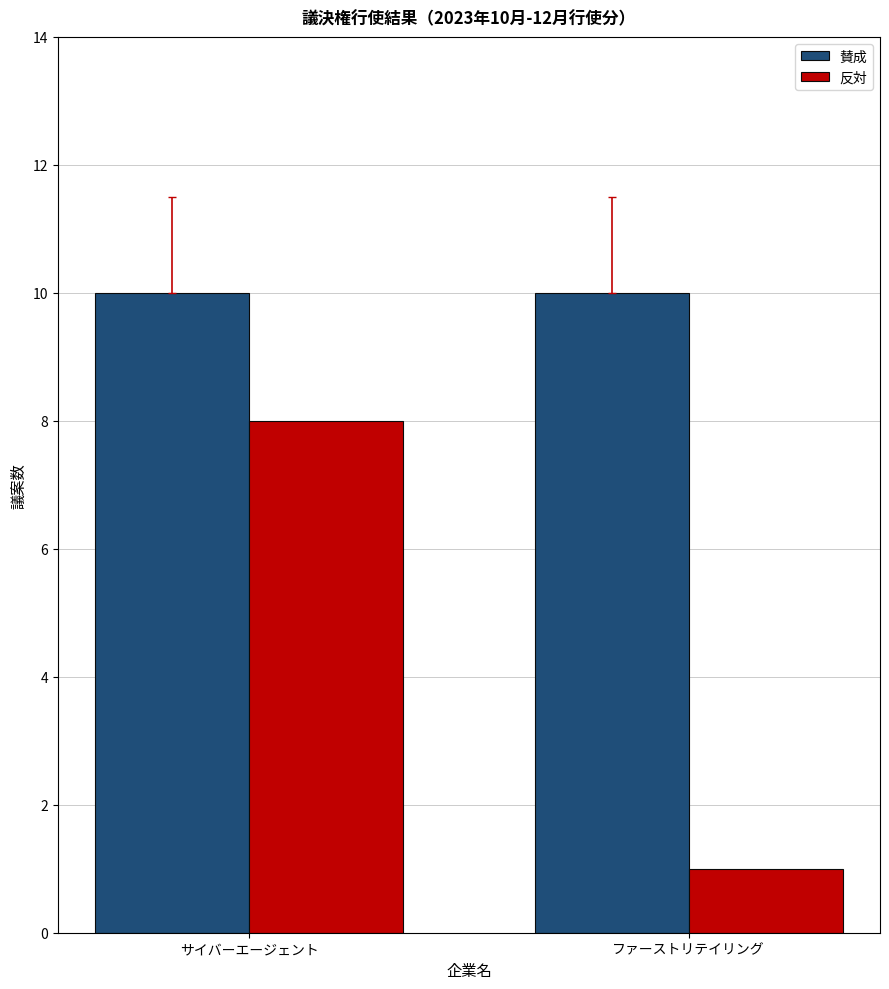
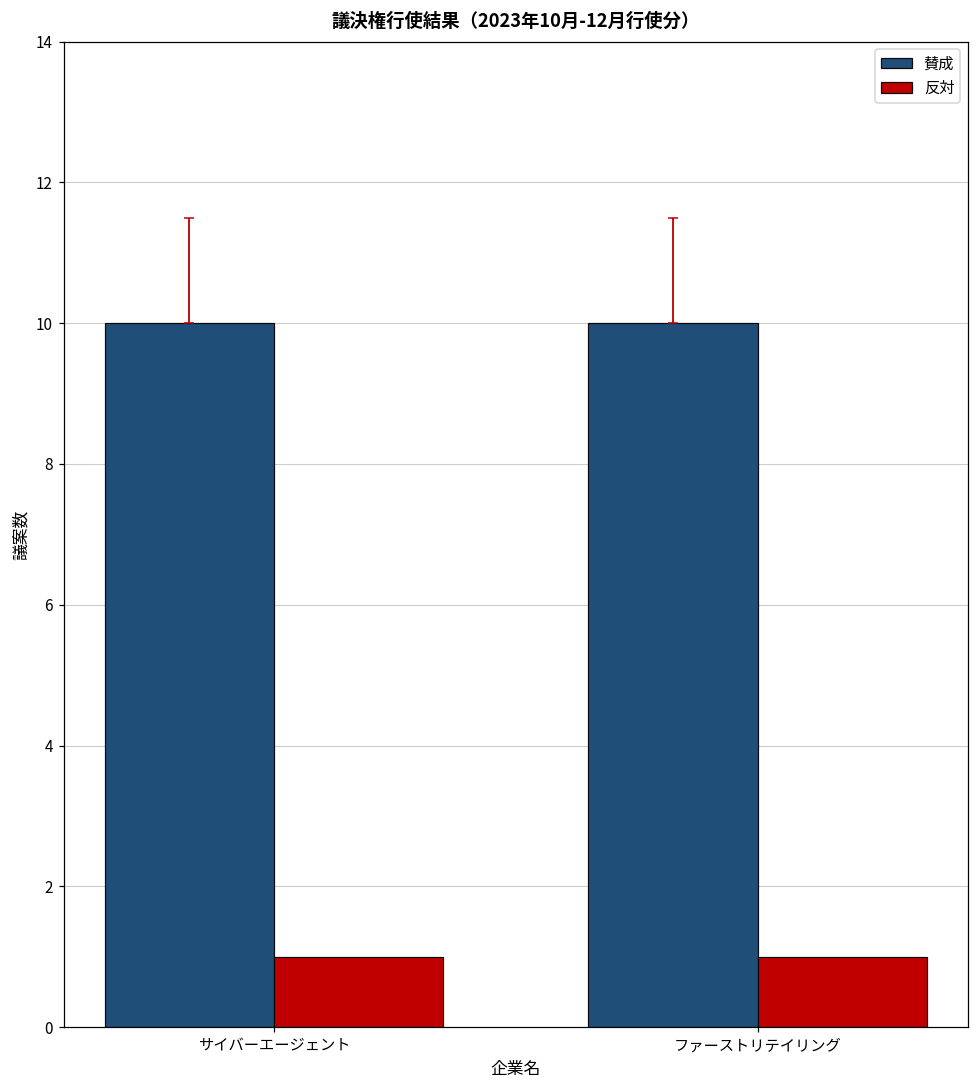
  {
    "賛成": {
      "サイバーエージェント": 10,
      "ファーストリテイリング": 10
    },
    "反対": {
-     "サイバーエージェント": 8,
+     "サイバーエージェント": 1,
      "ファーストリテイリング": 1
    }
  }
